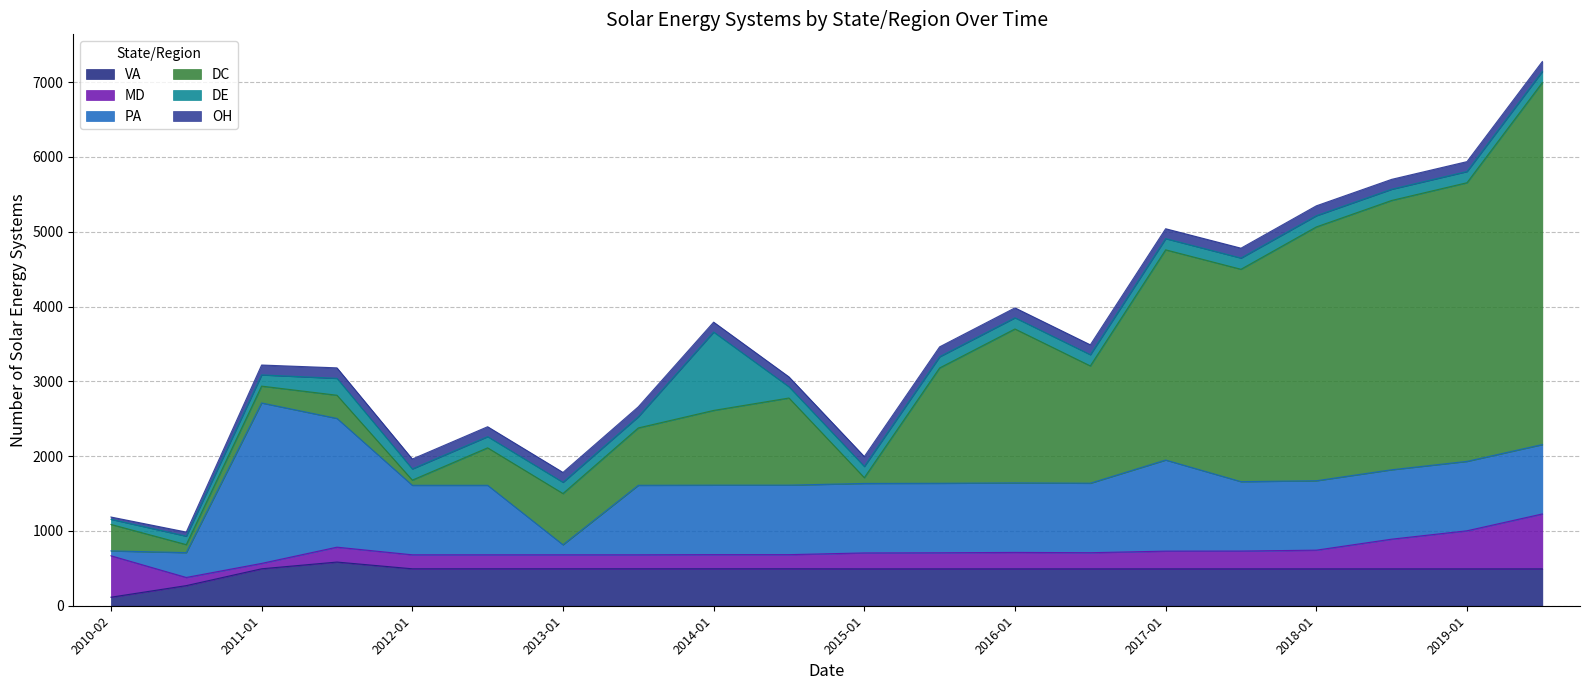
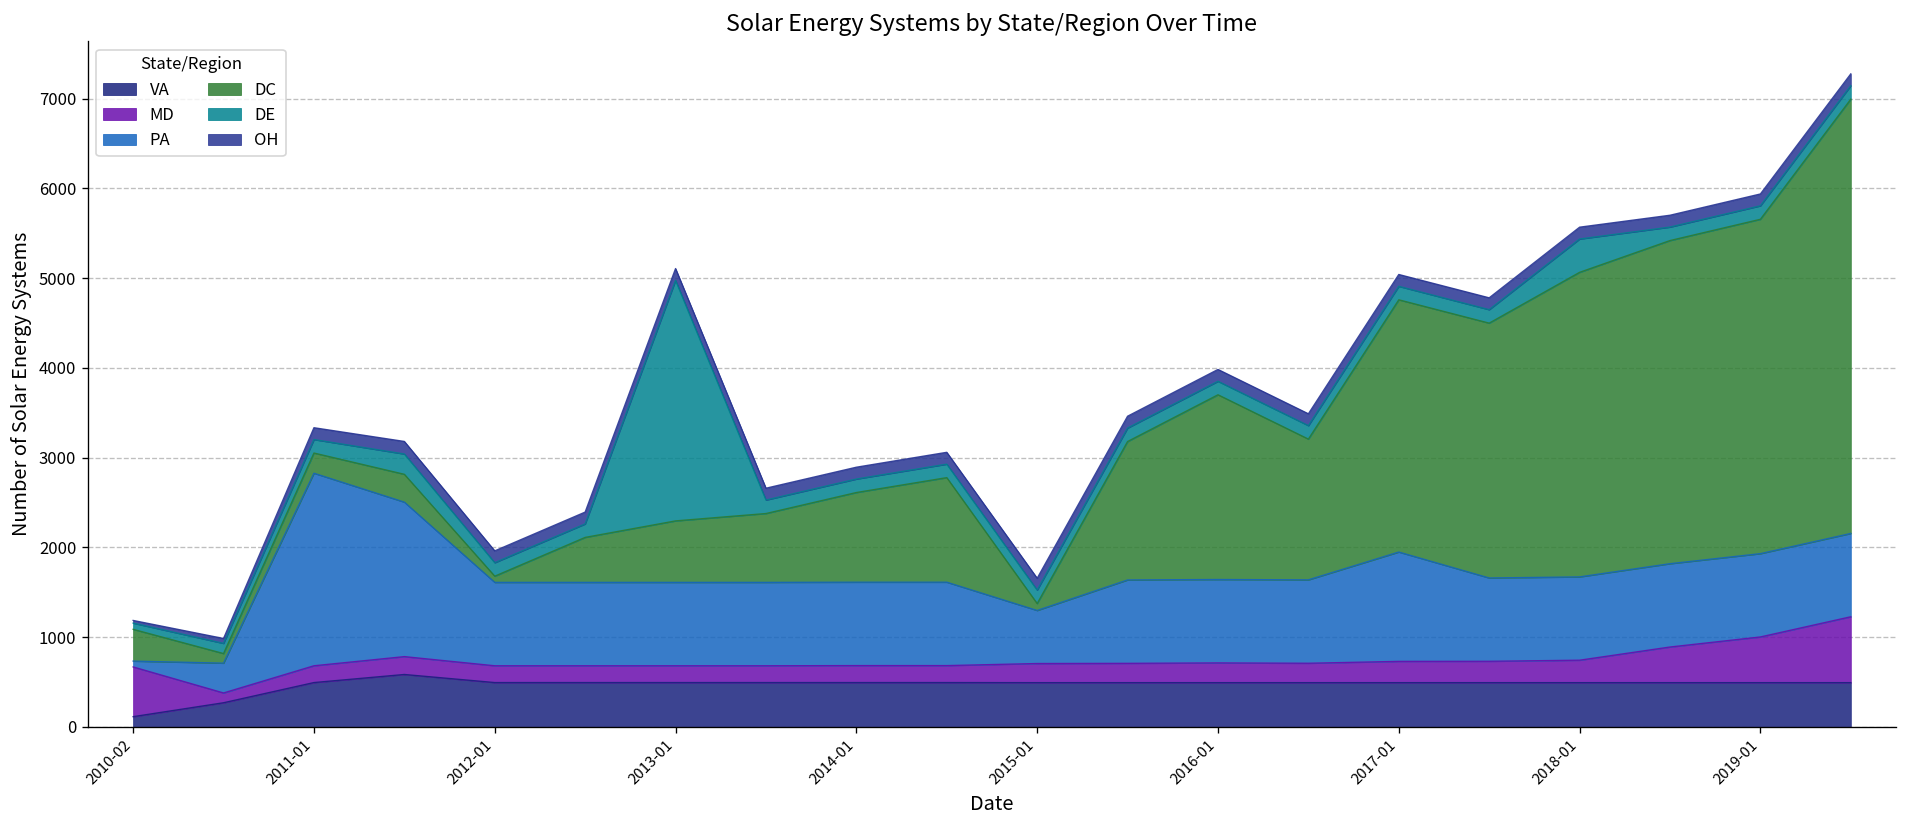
  {
    "MD": {
      "2010-02": 600,
-     "2011-01": 100,
+     "2011-01": 200,
      "2012-01": 200,
      "2013-01": 200,
      "2014-01": 200,
      "2015-01": 200,
      "2016-01": 200,
      "2017-01": 200,
      "2018-01": 300,
      "2019-01": 500
    },
    "PA": {
      "2010-02": 100,
      "2011-01": 2100,
      "2012-01": 900,
-     "2013-01": 100,
+     "2013-01": 900,
      "2014-01": 900,
-     "2015-01": 900,
+     "2015-01": 600,
      "2016-01": 900,
      "2017-01": 1200,
      "2018-01": 900,
      "2019-01": 900
    },
    "DC": {
      "2010-02": 400,
      "2011-01": 200,
      "2012-01": 100,
      "2013-01": 700,
      "2014-01": 1000,
      "2015-01": 100,
      "2016-01": 2100,
      "2017-01": 2800,
      "2018-01": 3400,
      "2019-01": 3700
    },
    "DE": {
      "2011-01": 200,
      "2012-01": 200,
-     "2013-01": 200,
-     "2014-01": 1000,
+     "2013-01": 2700,
+     "2014-01": 200,
      "2015-01": 200,
      "2016-01": 200,
      "2017-01": 200,
-     "2018-01": 200,
+     "2018-01": 400,
      "2019-01": 200
    }
  }
